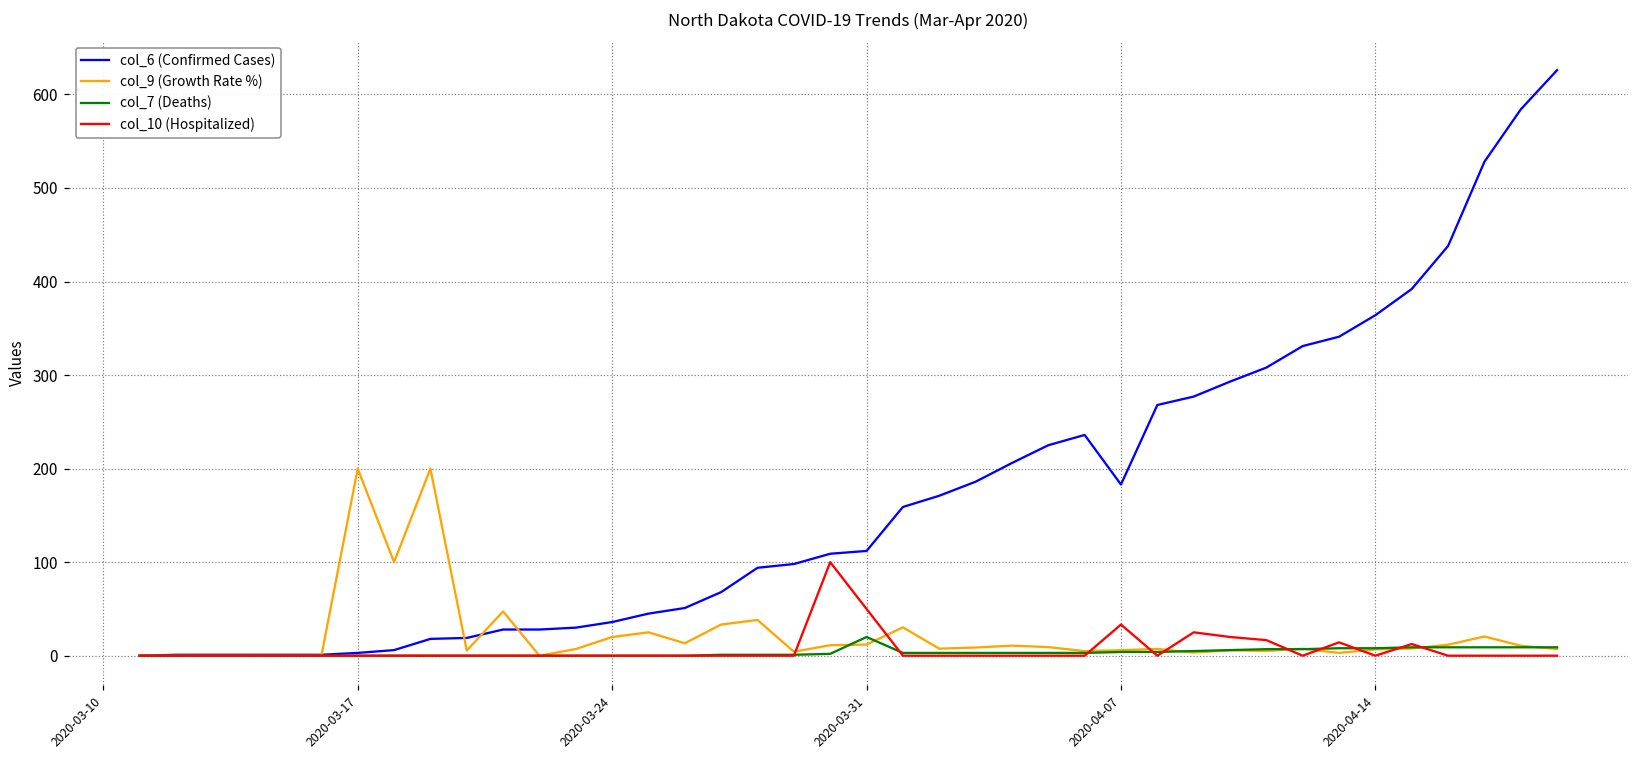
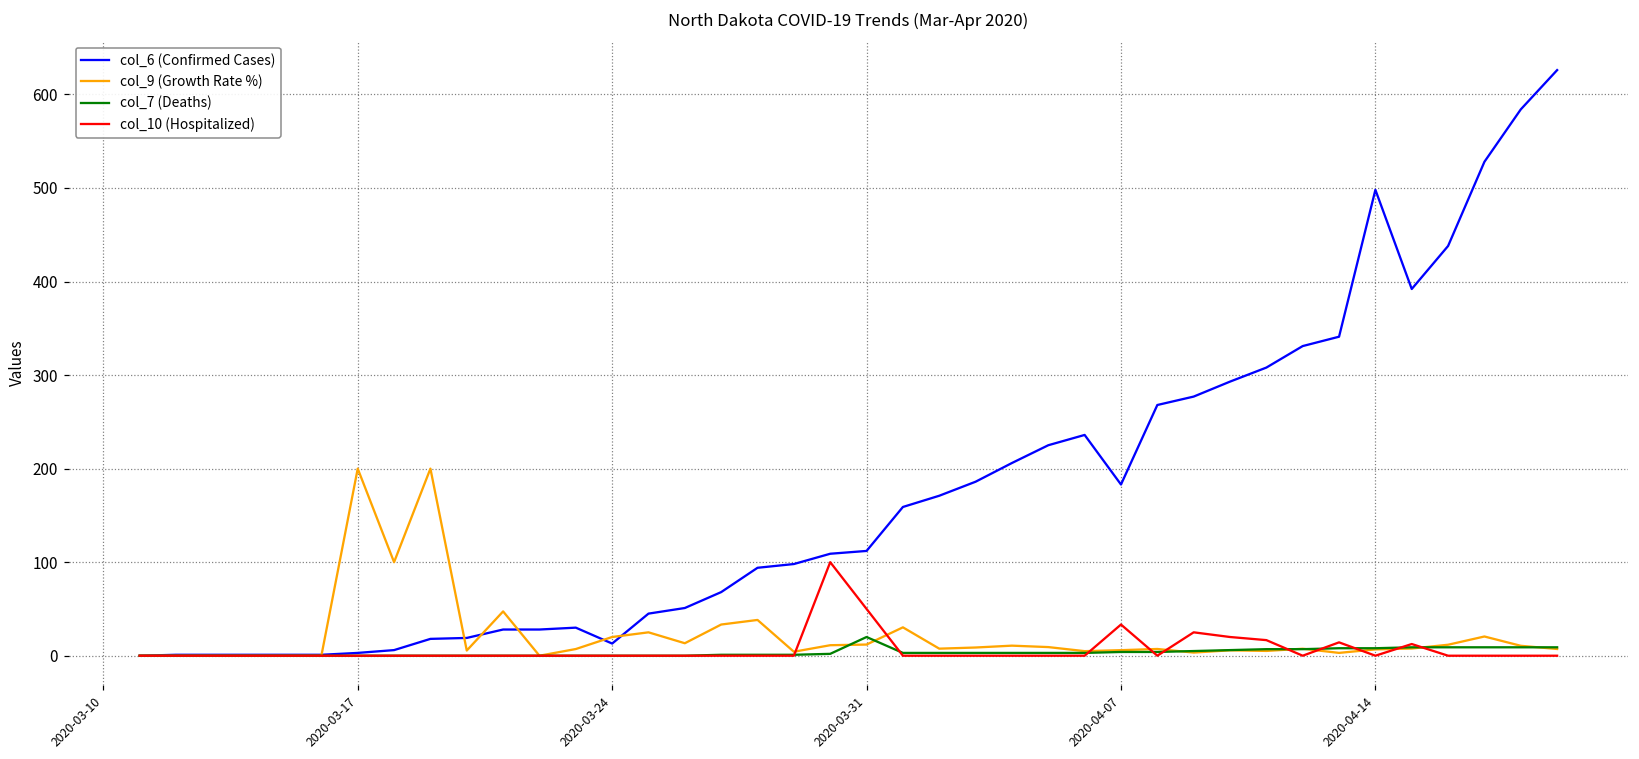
  {
    "col_6 (Confirmed Cases)": {
-     "2020-03-24": 40,
+     "2020-03-24": 10,
      "2020-03-31": 110,
      "2020-04-07": 180,
-     "2020-04-14": 360
+     "2020-04-14": 500
    },
    "col_9 (Growth Rate %)": {
      "2020-03-17": 200,
      "2020-03-24": 20,
      "2020-03-31": 10
    },
    "col_7 (Deaths)": {
      "2020-03-31": 20
    },
    "col_10 (Hospitalized)": {
      "2020-03-31": 50,
      "2020-04-07": 30,
      "2020-04-14": 0
    }
  }
